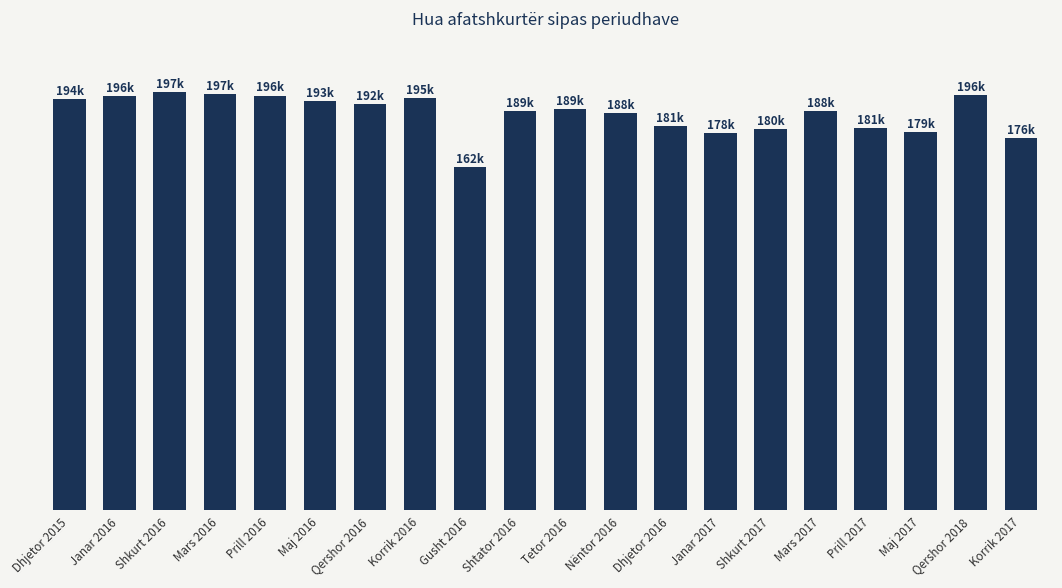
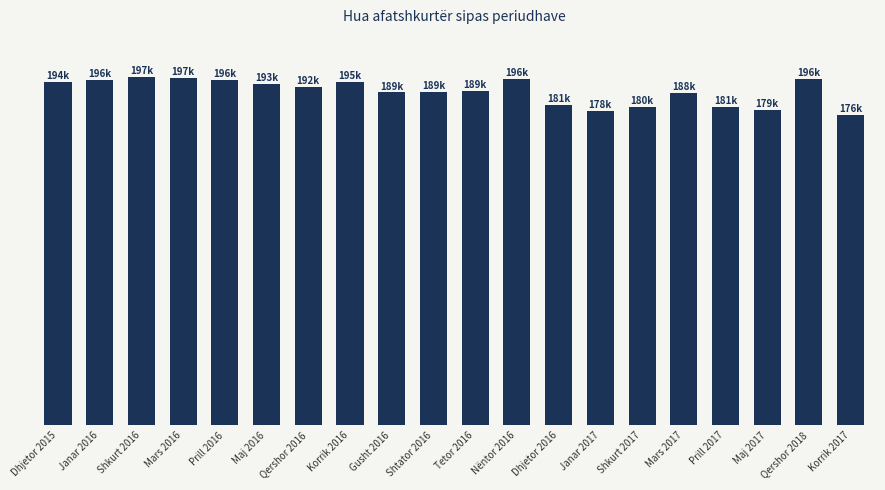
  {
    "Dhjetor 2015": "194k",
    "Janar 2016": "196k",
    "Shkurt 2016": "197k",
    "Mars 2016": "197k",
    "Prill 2016": "196k",
    "Maj 2016": "193k",
    "Qershor 2016": "192k",
    "Korrik 2016": "195k",
-   "Gusht 2016": "162k",
+   "Gusht 2016": "189k",
    "Shtator 2016": "189k",
    "Tetor 2016": "189k",
-   "Nëntor 2016": "188k",
+   "Nëntor 2016": "196k",
    "Dhjetor 2016": "181k",
    "Janar 2017": "178k",
    "Shkurt 2017": "180k",
    "Mars 2017": "188k",
    "Prill 2017": "181k",
    "Maj 2017": "179k",
    "Qershor 2018": "196k",
    "Korrik 2017": "176k"
  }
